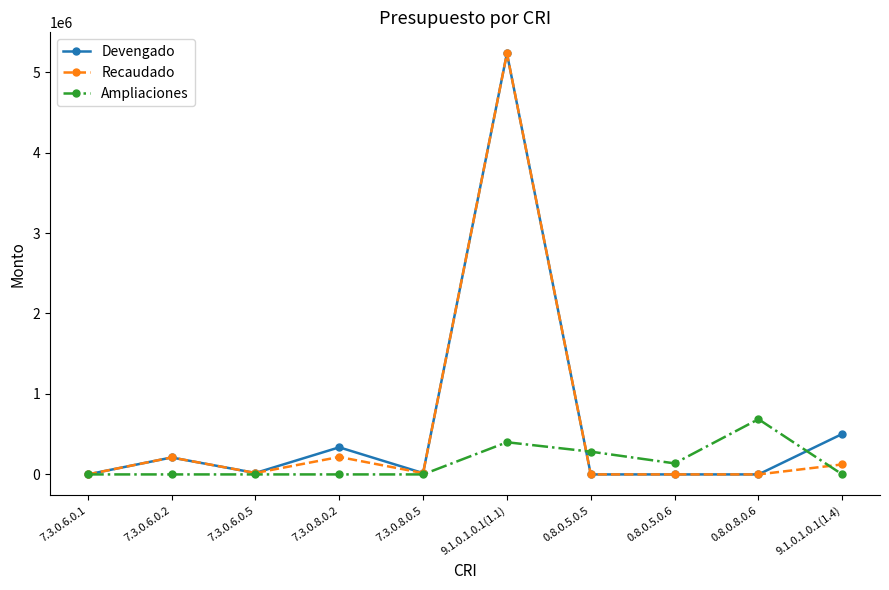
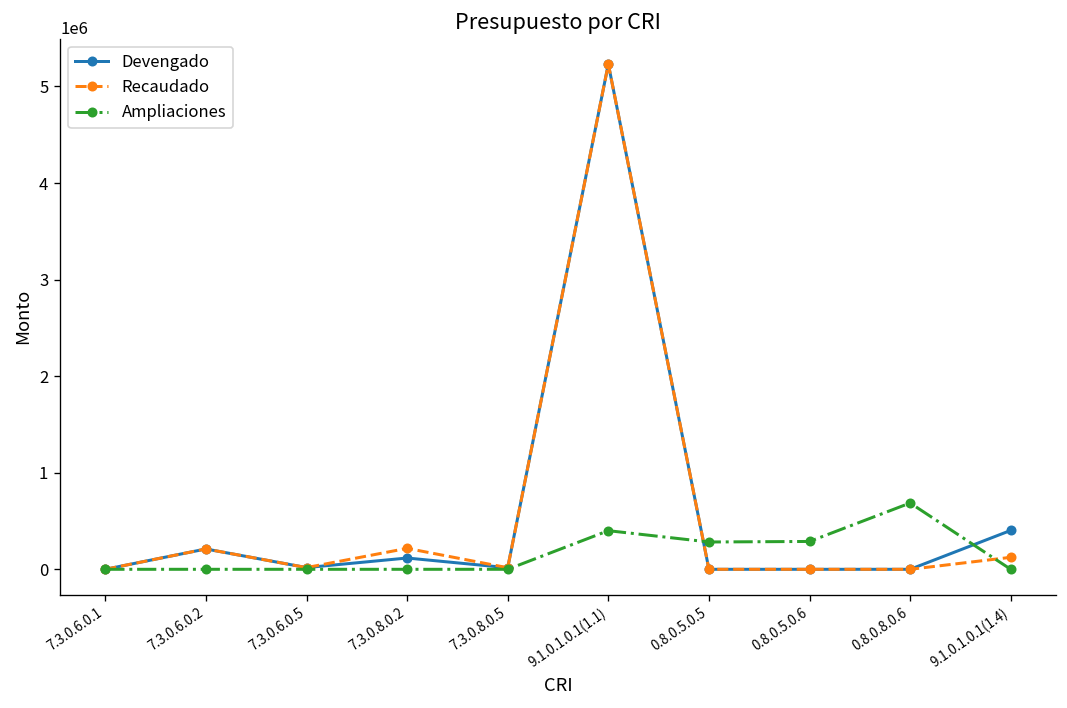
  {
    "Devengado": {
-     "7.3.0.8.0.2": 300000,
-     "9.1.0.1.0.1(1.4)": 500000
+     "7.3.0.8.0.2": 100000,
+     "9.1.0.1.0.1(1.4)": 400000
    },
    "Recaudado": {
      "7.3.0.8.0.2": 200000,
      "9.1.0.1.0.1(1.4)": 100000
    },
    "Ampliaciones": {
      "7.3.0.6.0.2": 0,
      "7.3.0.8.0.2": 0,
      "9.1.0.1.0.1(1.1)": 400000,
      "0.8.0.5.0.5": 300000,
-     "0.8.0.5.0.6": 100000,
+     "0.8.0.5.0.6": 300000,
      "0.8.0.8.0.6": 700000,
      "9.1.0.1.0.1(1.4)": 0
    }
  }
